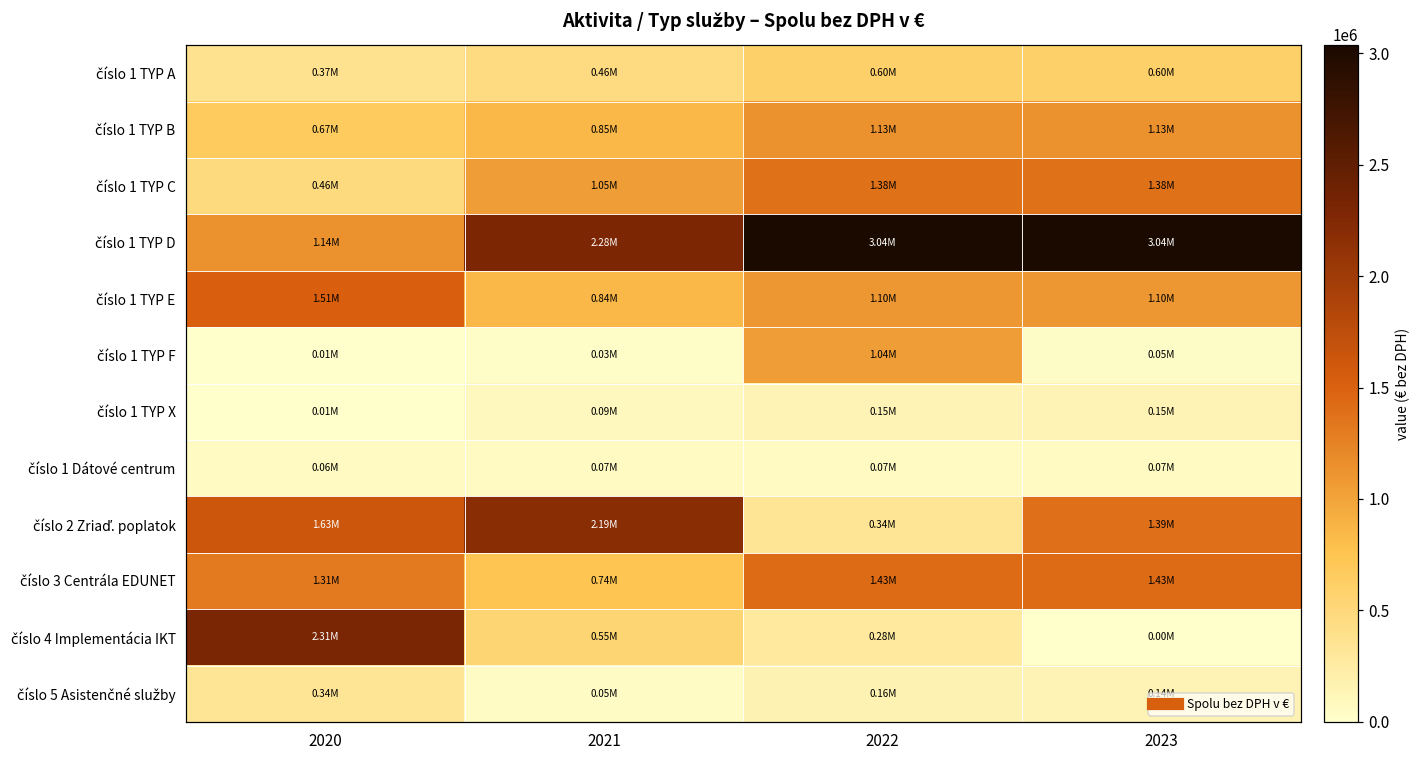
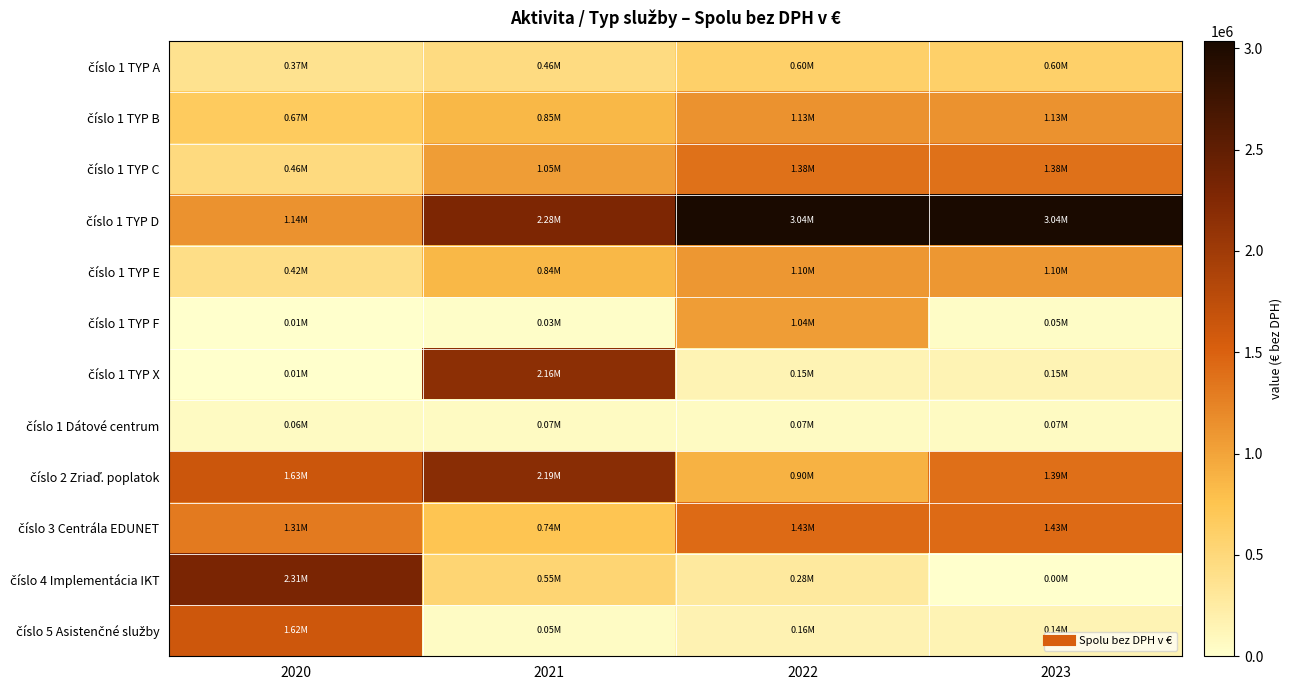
  {
    "číslo 1 TYP A": {
      "2020": "0.37M",
      "2021": "0.46M",
      "2022": "0.60M",
      "2023": "0.60M"
    },
    "číslo 1 TYP B": {
      "2020": "0.67M",
      "2021": "0.85M",
      "2022": "1.13M",
      "2023": "1.13M"
    },
    "číslo 1 TYP C": {
      "2020": "0.46M",
      "2021": "1.05M",
      "2022": "1.38M",
      "2023": "1.38M"
    },
    "číslo 1 TYP D": {
      "2020": "1.14M",
      "2021": "2.28M",
      "2022": "3.04M",
      "2023": "3.04M"
    },
    "číslo 1 TYP E": {
-     "2020": "1.51M",
+     "2020": "0.42M",
      "2021": "0.84M",
      "2022": "1.10M",
      "2023": "1.10M"
    },
    "číslo 1 TYP F": {
      "2020": "0.01M",
      "2021": "0.03M",
      "2022": "1.04M",
      "2023": "0.05M"
    },
    "číslo 1 TYP X": {
      "2020": "0.01M",
-     "2021": "0.09M",
+     "2021": "2.16M",
      "2022": "0.15M",
      "2023": "0.15M"
    },
    "číslo 1 Dátové centrum": {
      "2020": "0.06M",
      "2021": "0.07M",
      "2022": "0.07M",
      "2023": "0.07M"
    },
    "číslo 2 Zriaď. poplatok": {
      "2020": "1.63M",
      "2021": "2.19M",
-     "2022": "0.34M",
+     "2022": "0.90M",
      "2023": "1.39M"
    },
    "číslo 3 Centrála EDUNET": {
      "2020": "1.31M",
      "2021": "0.74M",
      "2022": "1.43M",
      "2023": "1.43M"
    },
    "číslo 4 Implementácia IKT": {
      "2020": "2.31M",
      "2021": "0.55M",
      "2022": "0.28M",
      "2023": "0.00M"
    },
    "číslo 5 Asistenčné služby": {
-     "2020": "0.34M",
+     "2020": "1.62M",
      "2021": "0.05M",
      "2022": "0.16M"
    }
  }
